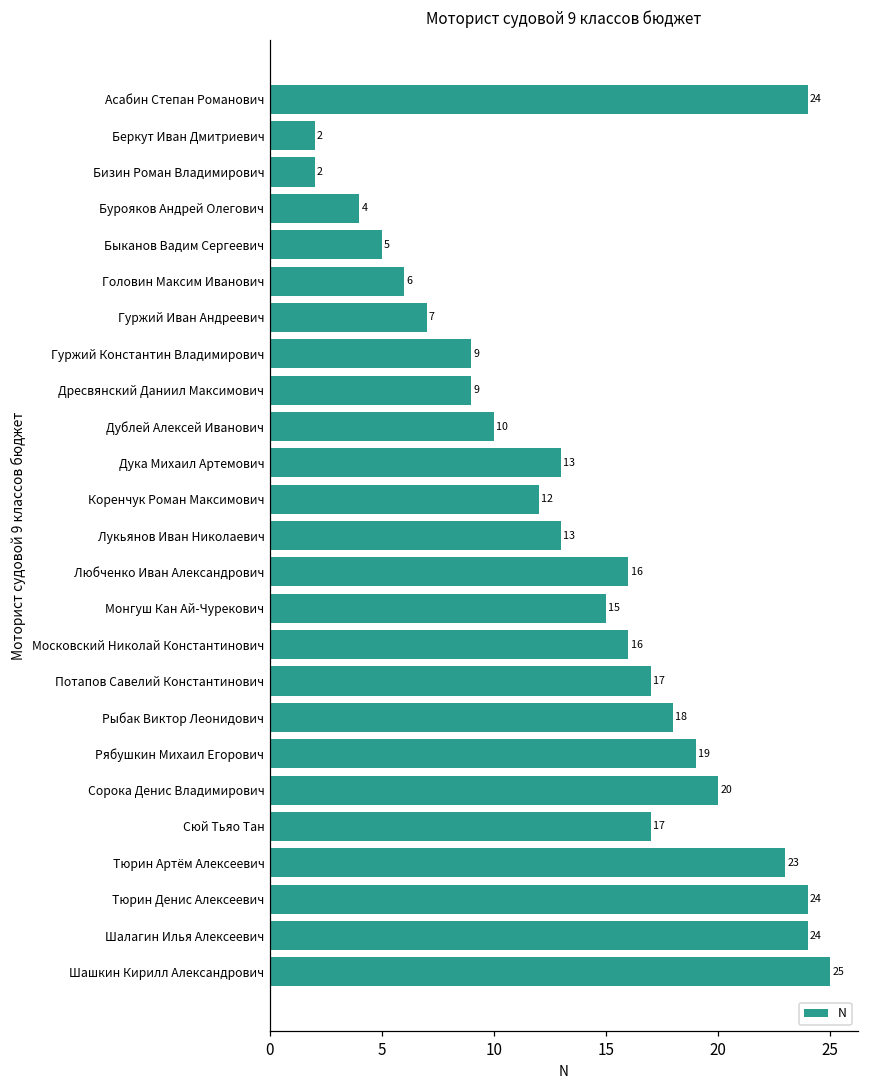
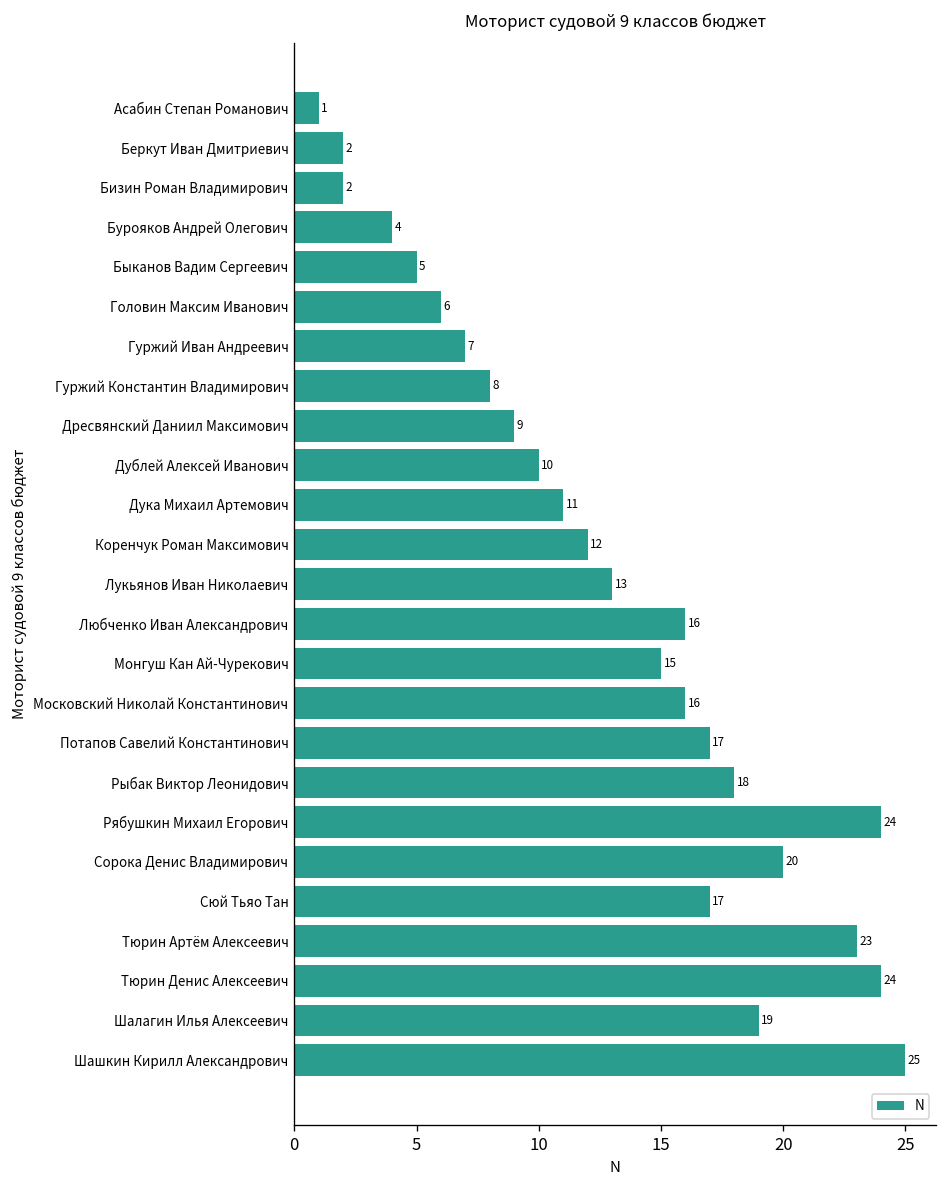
  {
-   "Асабин Степан Романович": 24,
+   "Асабин Степан Романович": 1,
    "Беркут Иван Дмитриевич": 2,
    "Бизин Роман Владимирович": 2,
    "Бурояков Андрей Олегович": 4,
    "Быканов Вадим Сергеевич": 5,
    "Головин Максим Иванович": 6,
    "Гуржий Иван Андреевич": 7,
-   "Гуржий Константин Владимирович": 9,
+   "Гуржий Константин Владимирович": 8,
    "Дресвянский Даниил Максимович": 9,
    "Дублей Алексей Иванович": 10,
-   "Дука Михаил Артемович": 13,
+   "Дука Михаил Артемович": 11,
    "Коренчук Роман Максимович": 12,
    "Лукьянов Иван Николаевич": 13,
    "Любченко Иван Александрович": 16,
    "Монгуш Кан Ай-Чурекович": 15,
    "Московский Николай Константинович": 16,
    "Потапов Савелий Константинович": 17,
    "Рыбак Виктор Леонидович": 18,
-   "Рябушкин Михаил Егорович": 19,
+   "Рябушкин Михаил Егорович": 24,
    "Сорока Денис Владимирович": 20,
    "Сюй Тьяо Тан": 17,
    "Тюрин Артём Алексеевич": 23,
    "Тюрин Денис Алексеевич": 24,
-   "Шалагин Илья Алексеевич": 24,
+   "Шалагин Илья Алексеевич": 19,
    "Шашкин Кирилл Александрович": 25
  }
